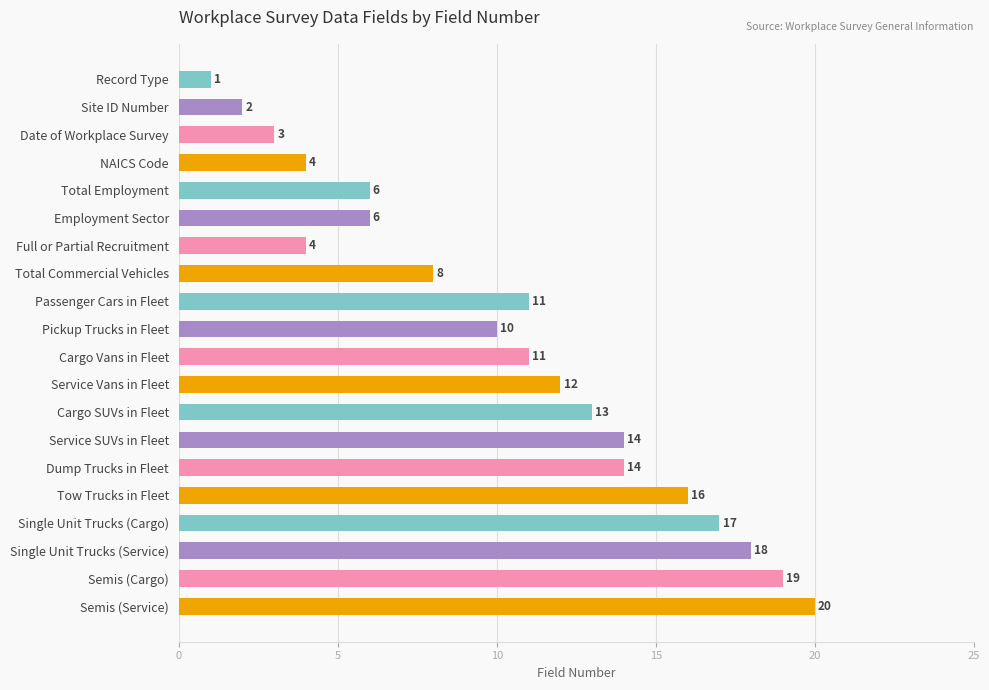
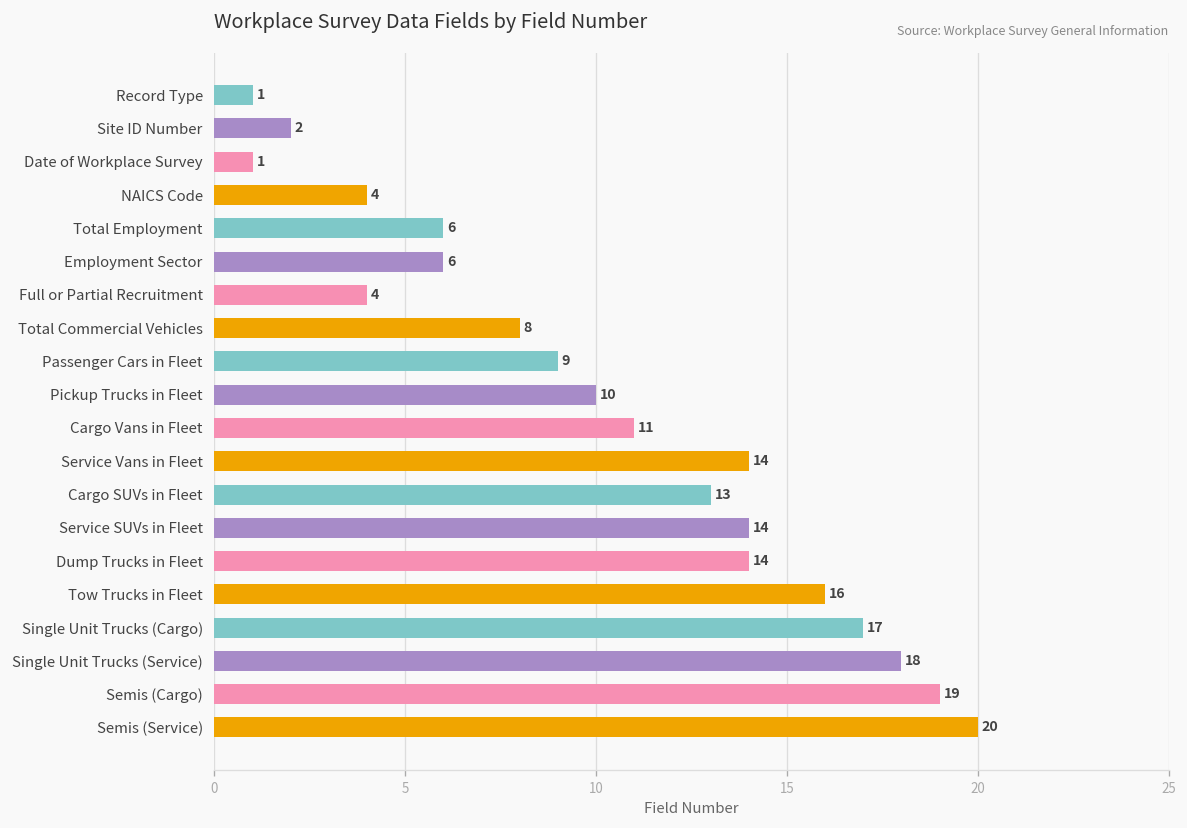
  {
    "Record Type": 1,
    "Site ID Number": 2,
-   "Date of Workplace Survey": 3,
+   "Date of Workplace Survey": 1,
    "NAICS Code": 4,
    "Total Employment": 6,
    "Employment Sector": 6,
    "Full or Partial Recruitment": 4,
    "Total Commercial Vehicles": 8,
-   "Passenger Cars in Fleet": 11,
+   "Passenger Cars in Fleet": 9,
    "Pickup Trucks in Fleet": 10,
    "Cargo Vans in Fleet": 11,
-   "Service Vans in Fleet": 12,
+   "Service Vans in Fleet": 14,
    "Cargo SUVs in Fleet": 13,
    "Service SUVs in Fleet": 14,
    "Dump Trucks in Fleet": 14,
    "Tow Trucks in Fleet": 16,
    "Single Unit Trucks (Cargo)": 17,
    "Single Unit Trucks (Service)": 18,
    "Semis (Cargo)": 19,
    "Semis (Service)": 20
  }
